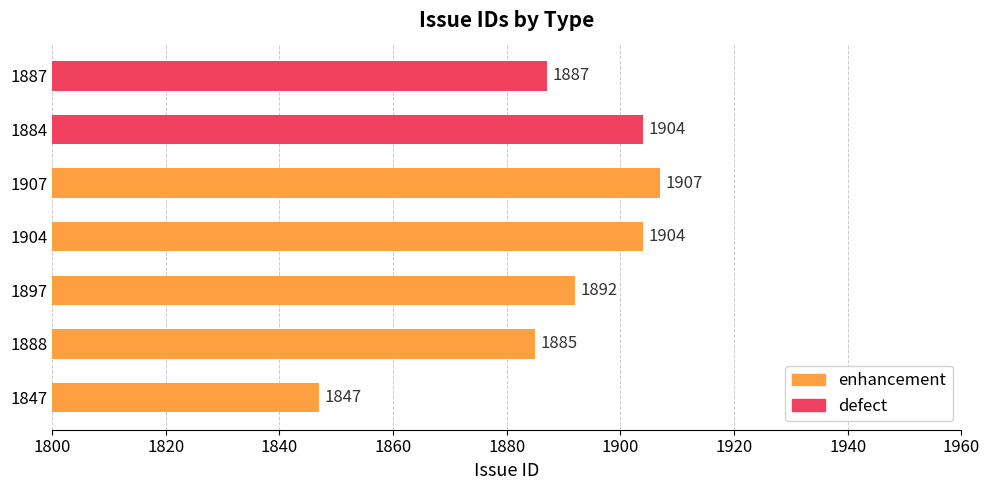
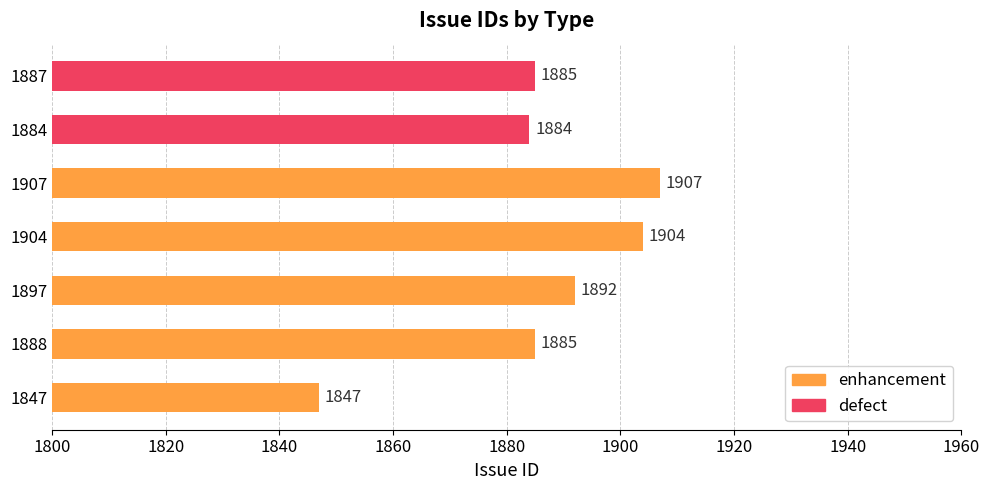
  {
-   "1887": 1887,
-   "1884": 1904,
+   "1887": 1885,
+   "1884": 1884,
    "1907": 1907,
    "1904": 1904,
    "1897": 1892,
    "1888": 1885,
    "1847": 1847
  }
